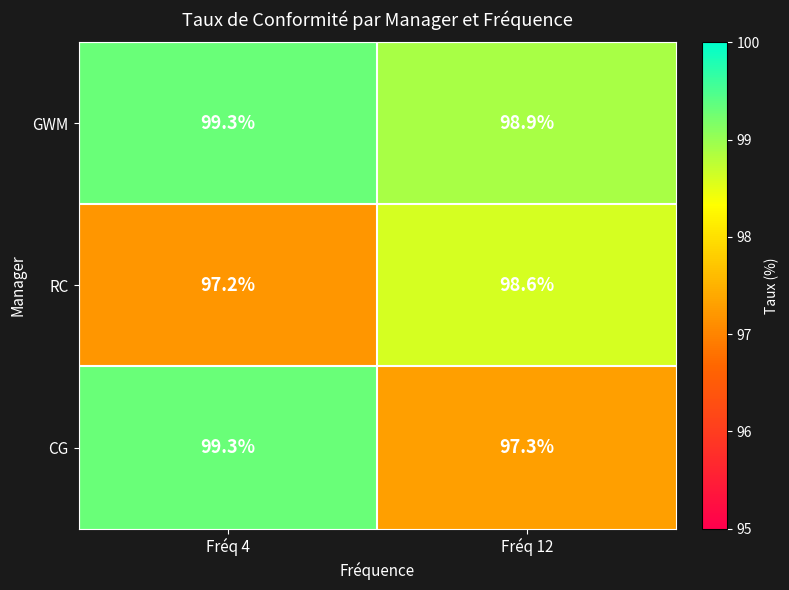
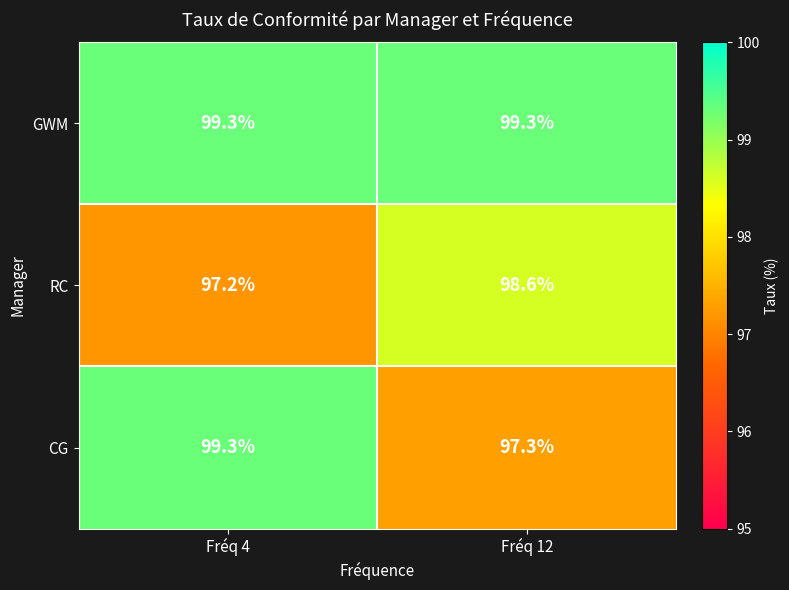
  {
    "GWM": {
      "Fréq 4": "99.3%",
-     "Fréq 12": "98.9%"
+     "Fréq 12": "99.3%"
    },
    "RC": {
      "Fréq 4": "97.2%",
      "Fréq 12": "98.6%"
    },
    "CG": {
      "Fréq 4": "99.3%",
      "Fréq 12": "97.3%"
    }
  }
